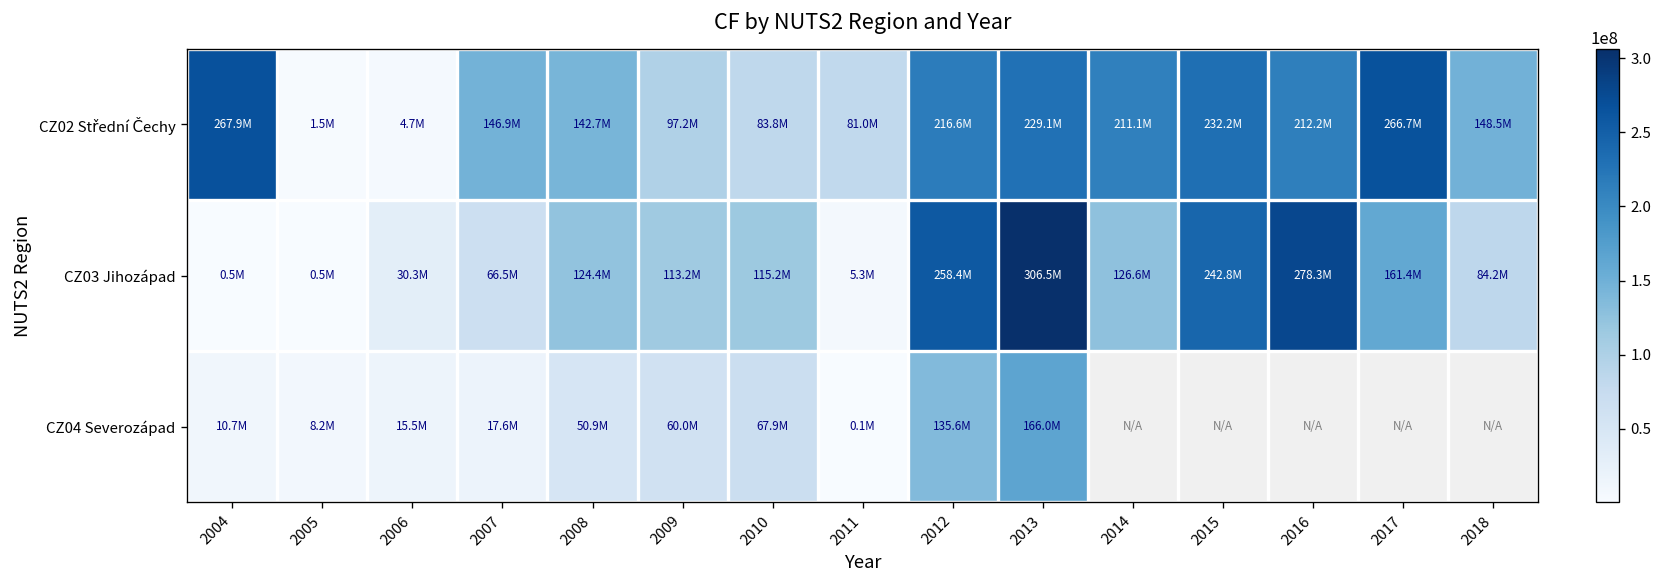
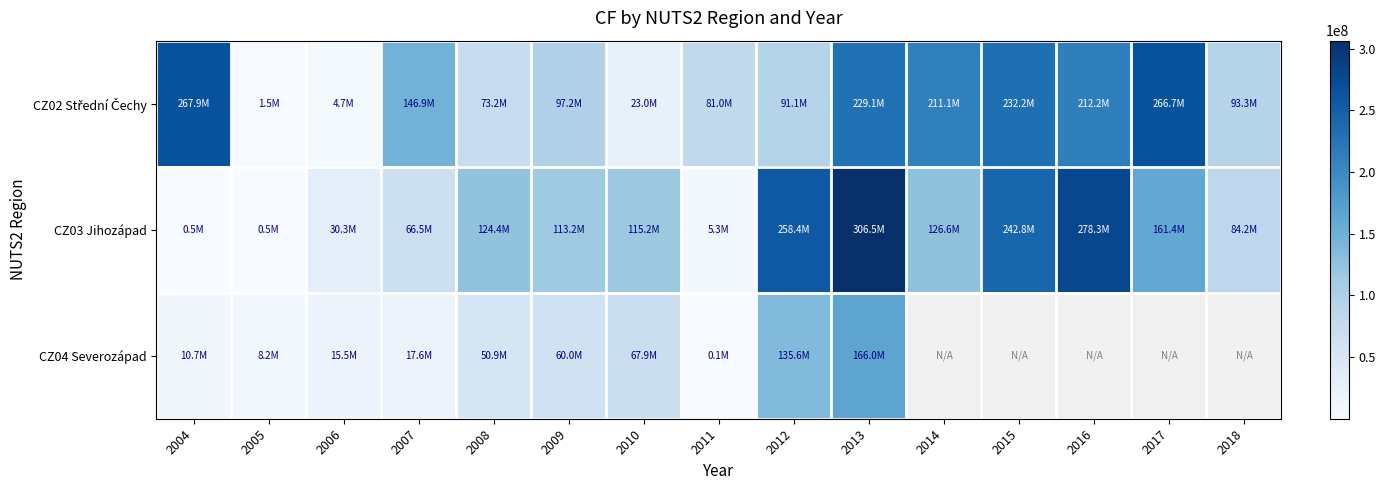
  {
    "CZ02 Střední Čechy": {
      "2004": "267.9M",
      "2005": "1.5M",
      "2006": "4.7M",
      "2007": "146.9M",
-     "2008": "142.7M",
+     "2008": "73.2M",
      "2009": "97.2M",
-     "2010": "83.8M",
+     "2010": "23.0M",
      "2011": "81.0M",
-     "2012": "216.6M",
+     "2012": "91.1M",
      "2013": "229.1M",
      "2014": "211.1M",
      "2015": "232.2M",
      "2016": "212.2M",
      "2017": "266.7M",
-     "2018": "148.5M"
+     "2018": "93.3M"
    },
    "CZ03 Jihozápad": {
      "2004": "0.5M",
      "2005": "0.5M",
      "2006": "30.3M",
      "2007": "66.5M",
      "2008": "124.4M",
      "2009": "113.2M",
      "2010": "115.2M",
      "2011": "5.3M",
      "2012": "258.4M",
      "2013": "306.5M",
      "2014": "126.6M",
      "2015": "242.8M",
      "2016": "278.3M",
      "2017": "161.4M",
      "2018": "84.2M"
    },
    "CZ04 Severozápad": {
      "2004": "10.7M",
      "2005": "8.2M",
      "2006": "15.5M",
      "2007": "17.6M",
      "2008": "50.9M",
      "2009": "60.0M",
      "2010": "67.9M",
      "2011": "0.1M",
      "2012": "135.6M",
      "2013": "166.0M"
    }
  }
